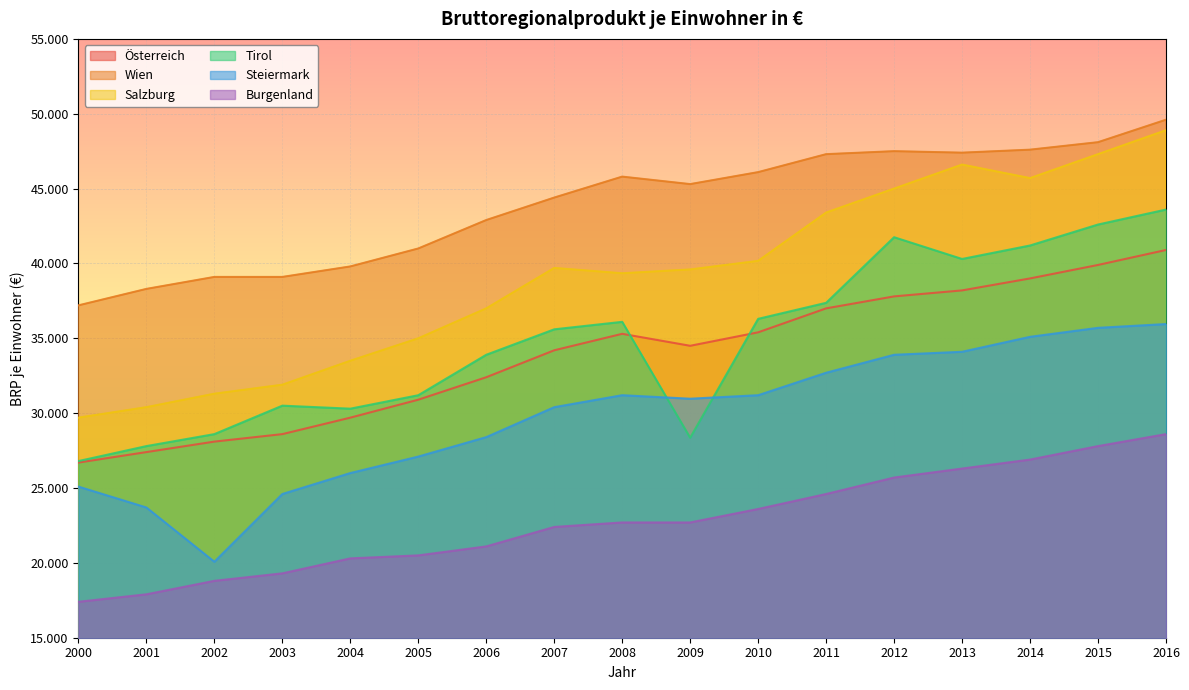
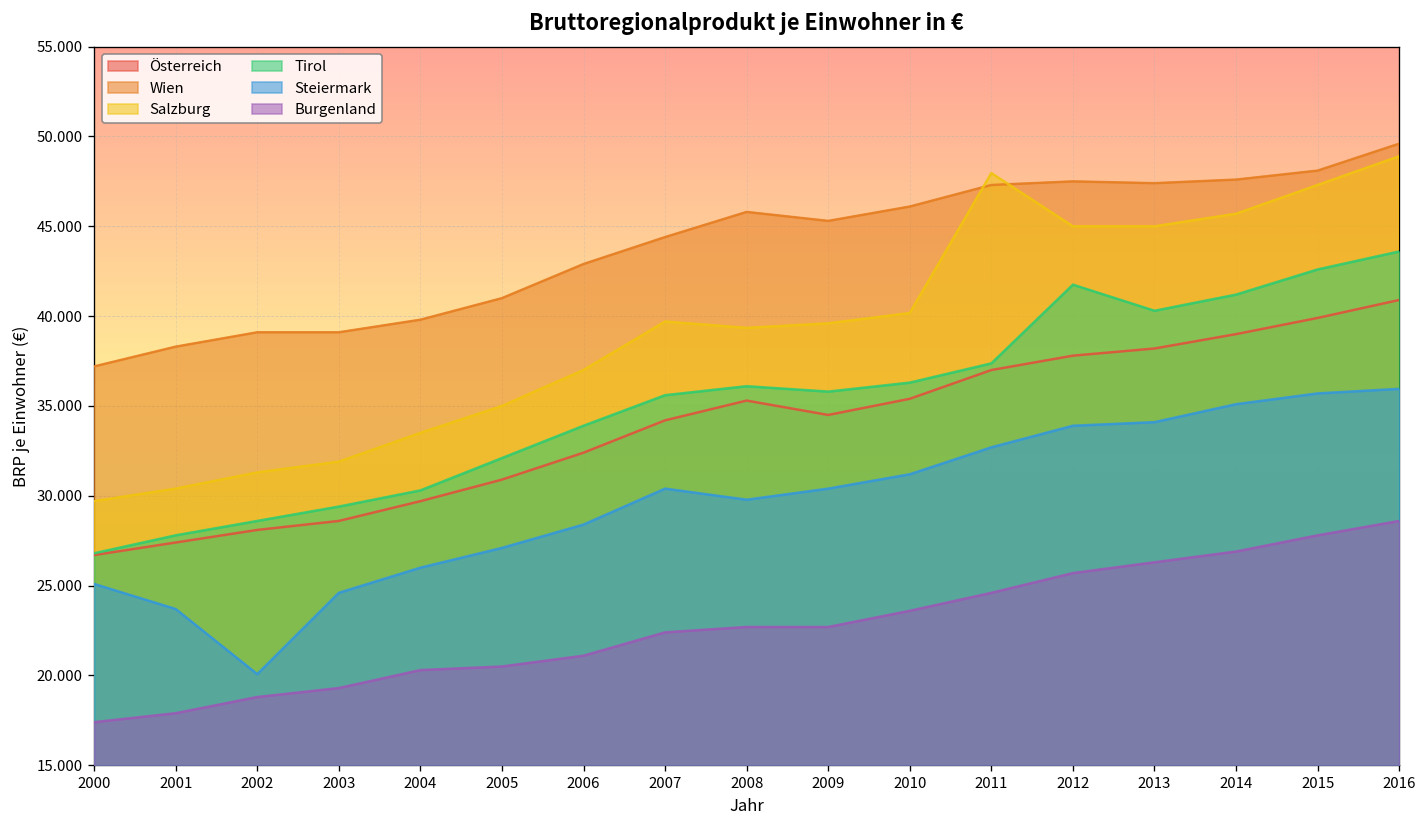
  {
    "Salzburg": {
      "2000": 29.7,
      "2001": 30.4,
      "2002": 31.3,
      "2003": 31.9,
      "2004": 33.5,
      "2005": 35.0,
      "2006": 37.0,
      "2007": 39.7,
      "2008": 39.3,
      "2009": 39.6,
      "2010": 40.2,
-     "2011": 43.4,
+     "2011": 48.0,
      "2012": 45.0,
-     "2013": 46.6,
+     "2013": 45.0,
      "2014": 45.7,
      "2015": 47.3,
      "2016": 48.9
    },
    "Tirol": {
      "2001": 27.8,
      "2002": 28.6,
-     "2003": 30.5,
+     "2003": 29.4,
      "2004": 30.3,
-     "2005": 31.2,
+     "2005": 32.1,
      "2006": 33.9,
      "2007": 35.6,
      "2008": 36.1,
-     "2009": 28.4,
+     "2009": 35.8,
      "2010": 36.3,
      "2011": 37.4,
      "2012": 41.8,
      "2013": 40.3,
      "2014": 41.2,
      "2015": 42.6,
      "2016": 43.6
    },
    "Steiermark": {
      "2000": 25.1,
      "2001": 23.7,
      "2002": 20.1,
      "2003": 24.6,
      "2004": 26.0,
      "2005": 27.1,
      "2006": 28.4,
      "2007": 30.4,
-     "2008": 31.2,
-     "2009": 31.0,
+     "2008": 29.8,
+     "2009": 30.4,
      "2010": 31.2,
      "2011": 32.7,
      "2012": 33.9,
      "2013": 34.1,
      "2014": 35.1,
      "2015": 35.7,
      "2016": 36.0
    },
    "Burgenland": {
      "2000": 17.4,
      "2001": 17.9,
      "2002": 18.8,
      "2003": 19.3,
      "2004": 20.3,
      "2005": 20.5,
      "2006": 21.1,
      "2007": 22.4,
      "2008": 22.7,
      "2009": 22.7,
      "2010": 23.6,
      "2011": 24.6,
      "2012": 25.7,
      "2013": 26.3,
      "2014": 26.9,
      "2015": 27.8,
      "2016": 28.6
    }
  }
